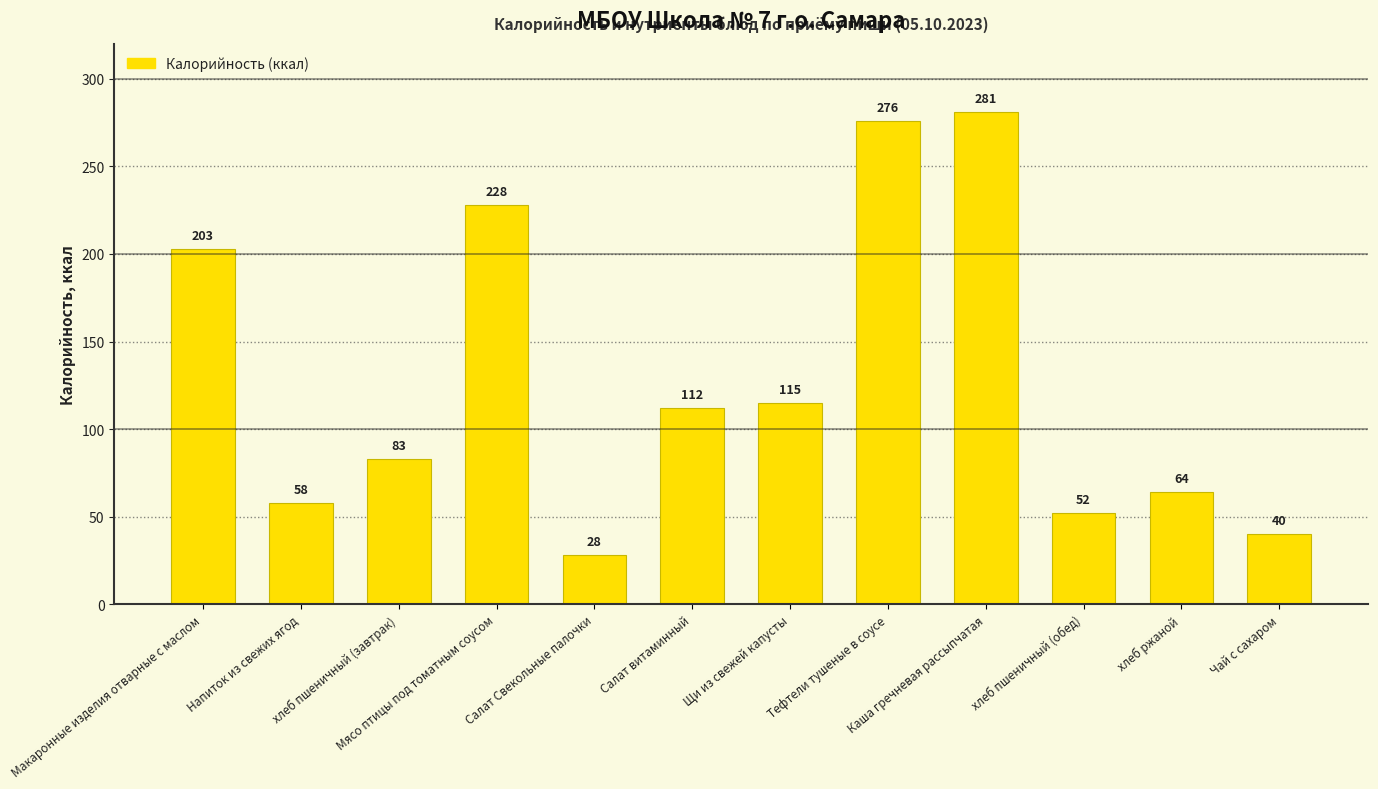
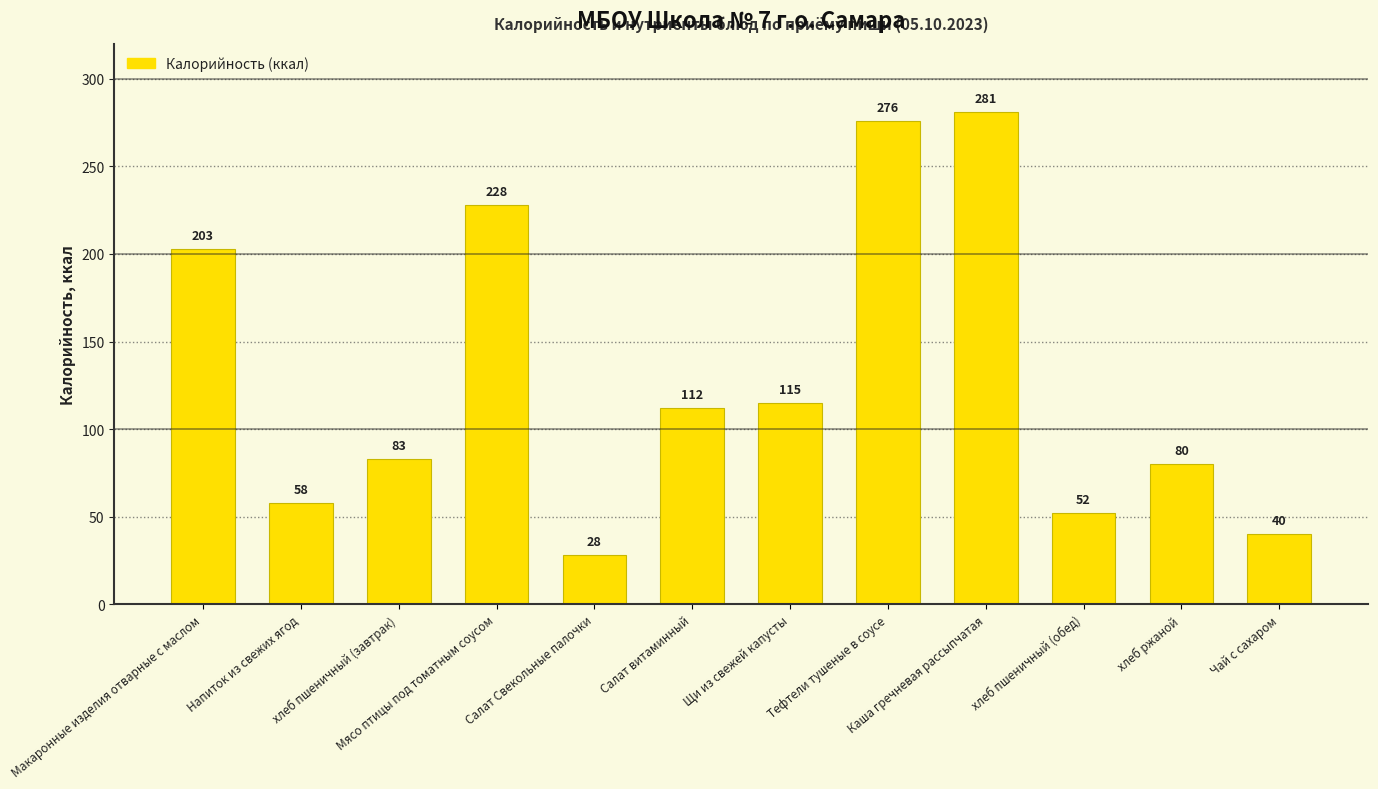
  {
    "Макаронные изделия отварные с маслом": 203,
    "Напиток из свежих ягод": 58,
    "хлеб пшеничный (завтрак)": 83,
    "Мясо птицы под томатным соусом": 228,
    "Салат Свекольные палочки": 28,
    "Салат витаминный": 112,
    "Щи из свежей капусты": 115,
    "Тефтели тушеные в соусе": 276,
    "Каша гречневая рассыпчатая": 281,
    "хлеб пшеничный (обед)": 52,
-   "хлеб ржаной": 64,
+   "хлеб ржаной": 80,
    "Чай с сахаром": 40
  }
